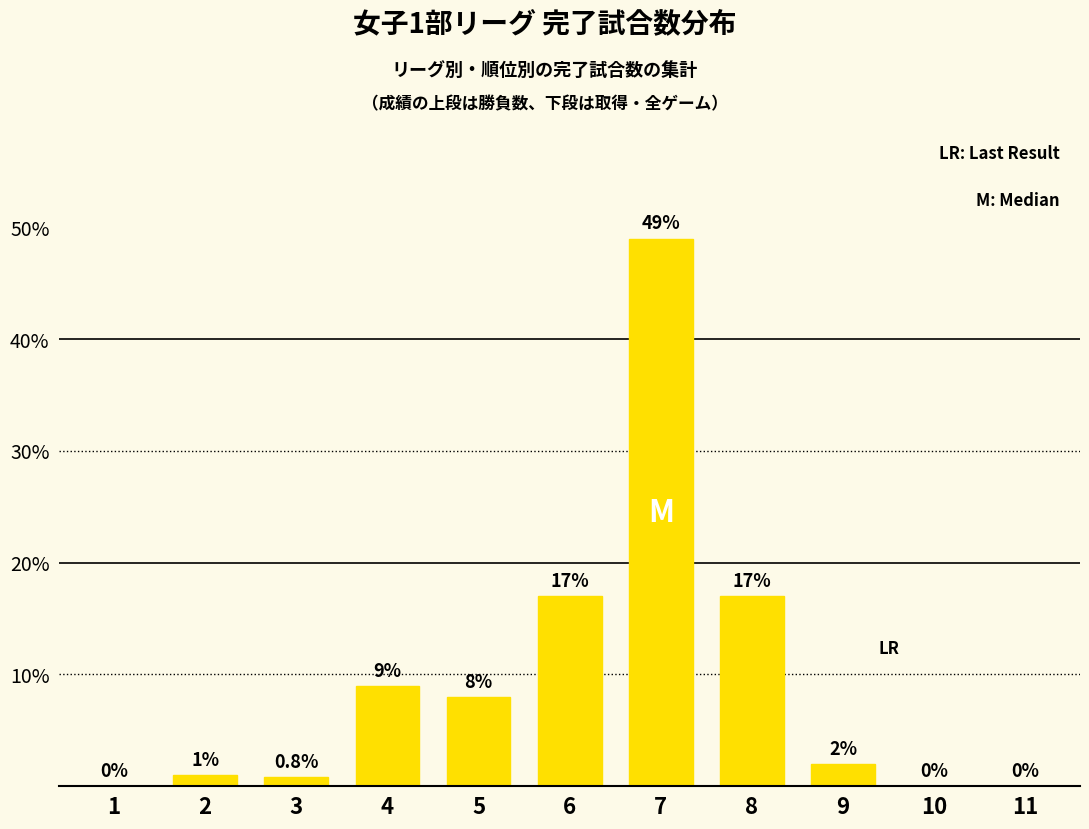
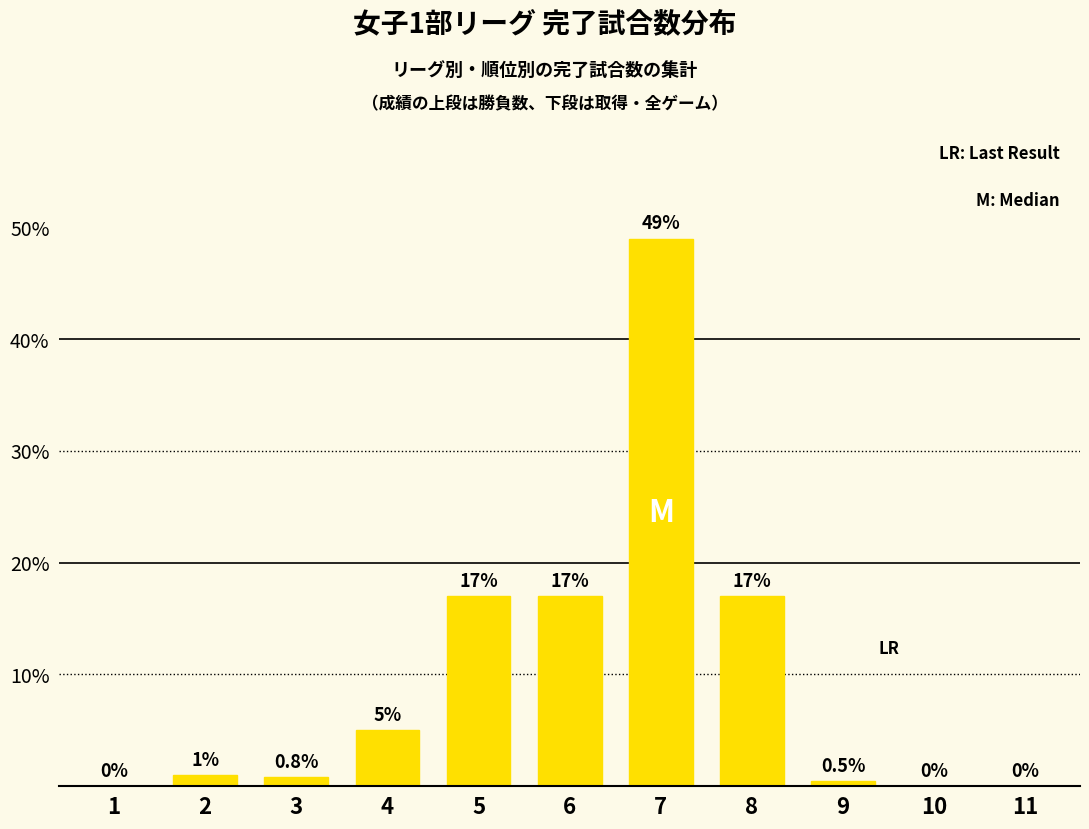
  {
    "1": "0%",
    "2": "1%",
    "3": "0.8%",
-   "4": "9%",
-   "5": "8%",
+   "4": "5%",
+   "5": "17%",
    "6": "17%",
    "7": "49%",
    "8": "17%",
-   "9": "2%",
+   "9": "0.5%",
    "10": "0%",
    "11": "0%"
  }
